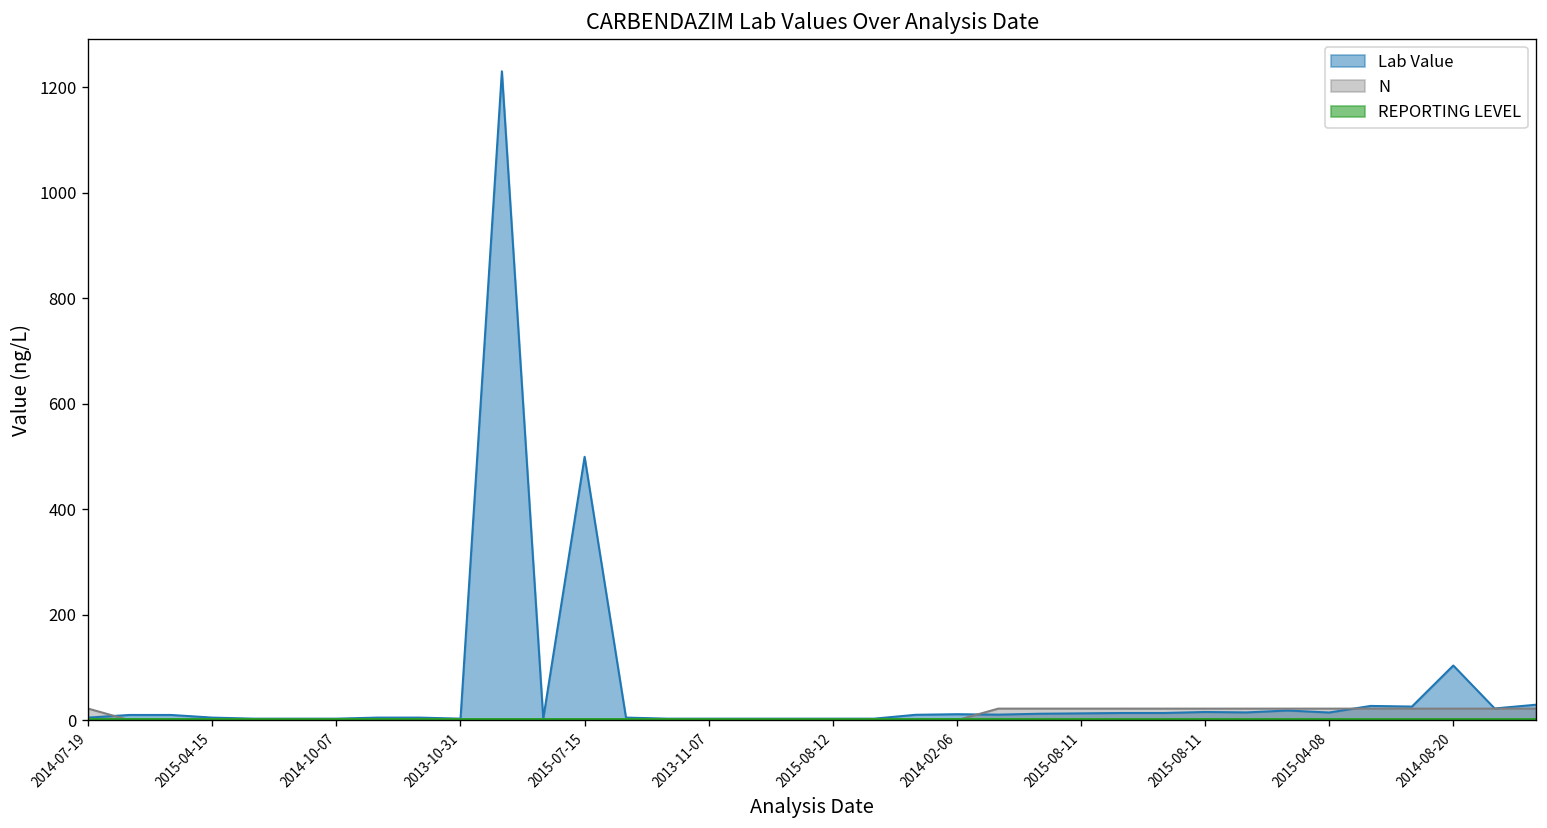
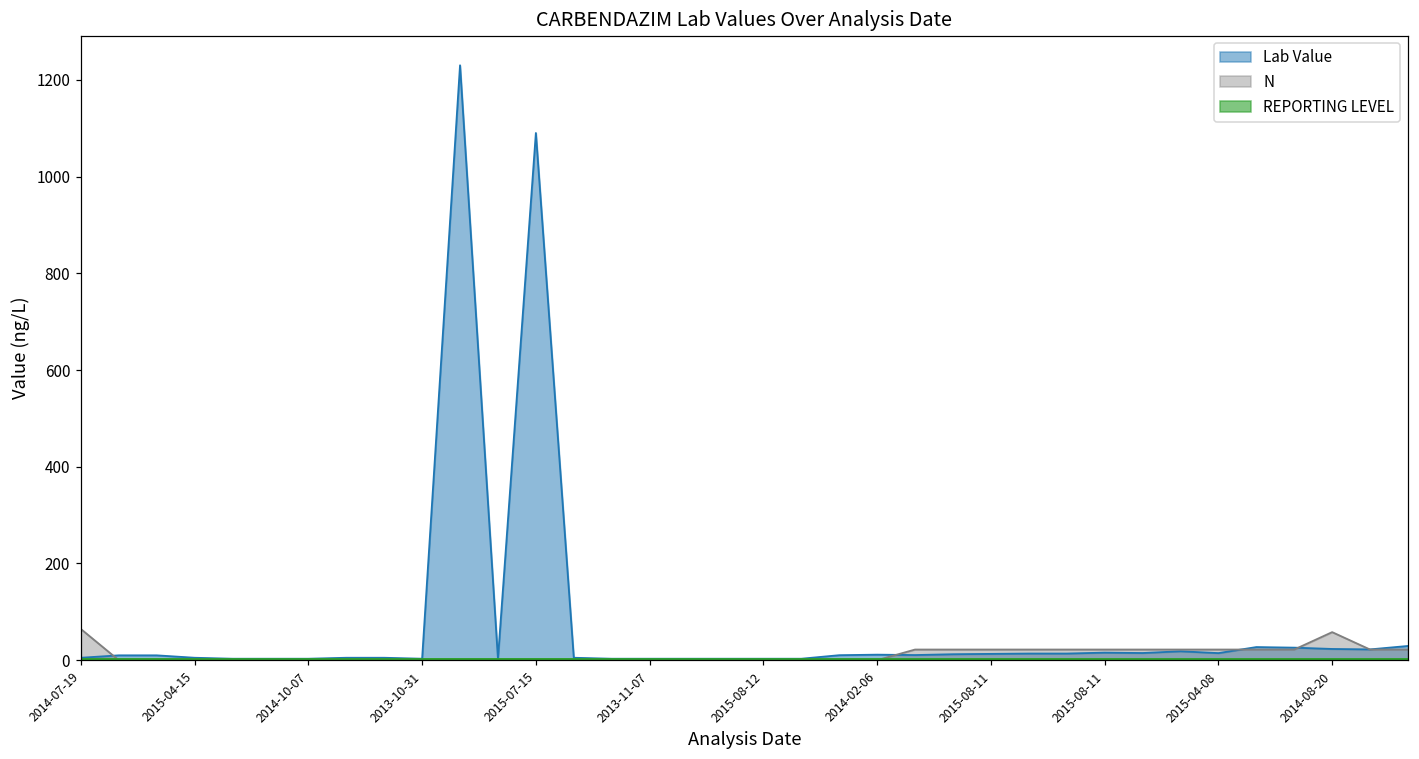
  {
    "Lab Value": {
-     "2015-07-15": 500,
+     "2015-07-15": 1090,
      "2014-02-06": 10,
      "2015-04-08": 10,
-     "2014-08-20": 100
+     "2014-08-20": 20
    },
    "N": {
-     "2014-07-19": 20,
+     "2014-07-19": 60,
      "2015-04-08": 20,
-     "2014-08-20": 20
+     "2014-08-20": 60
    },
    "REPORTING LEVEL": {
      "2015-04-08": 0,
      "2014-08-20": 0
    }
  }
